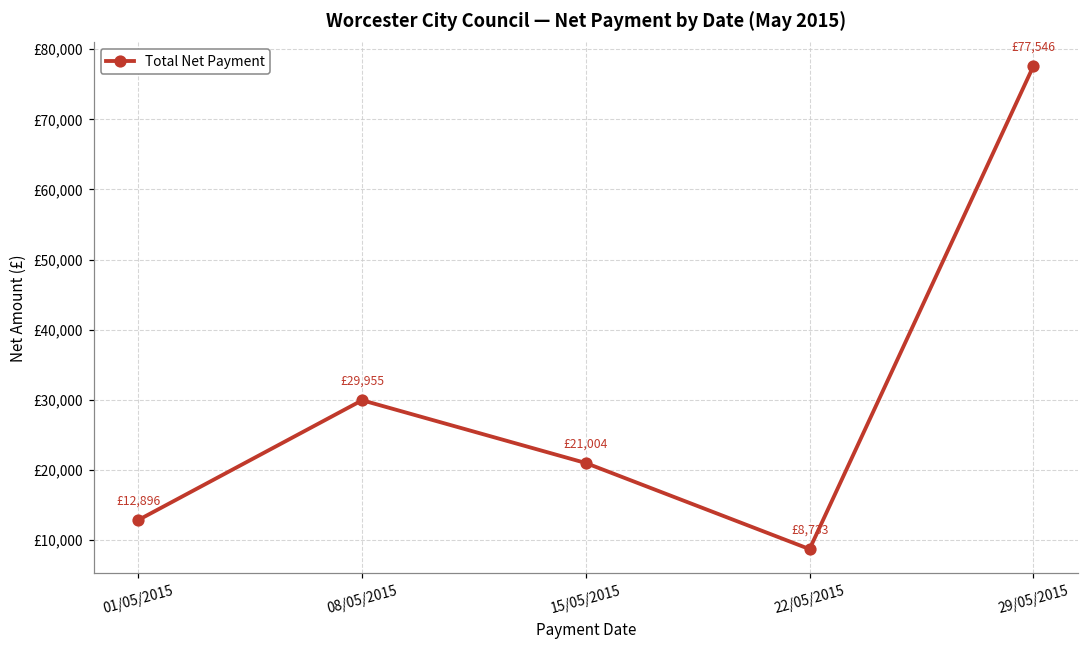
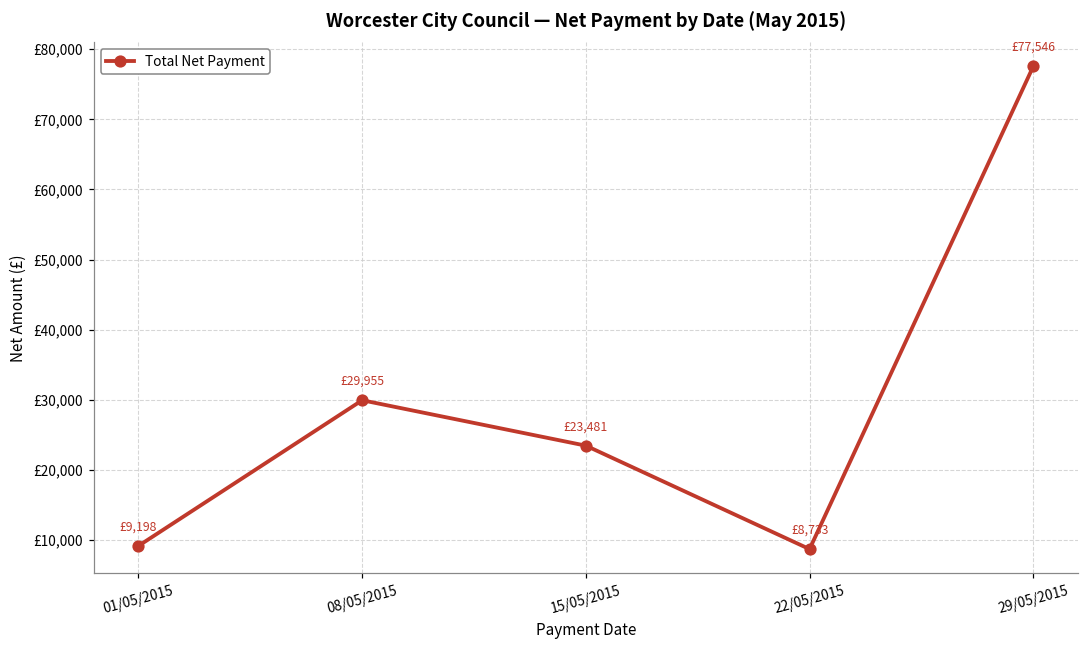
  {
-   "01/05/2015": "£12,896",
+   "01/05/2015": "£9,198",
    "08/05/2015": "£29,955",
-   "15/05/2015": "£21,004",
+   "15/05/2015": "£23,481",
    "22/05/2015": "£8,733",
    "29/05/2015": "£77,546"
  }
